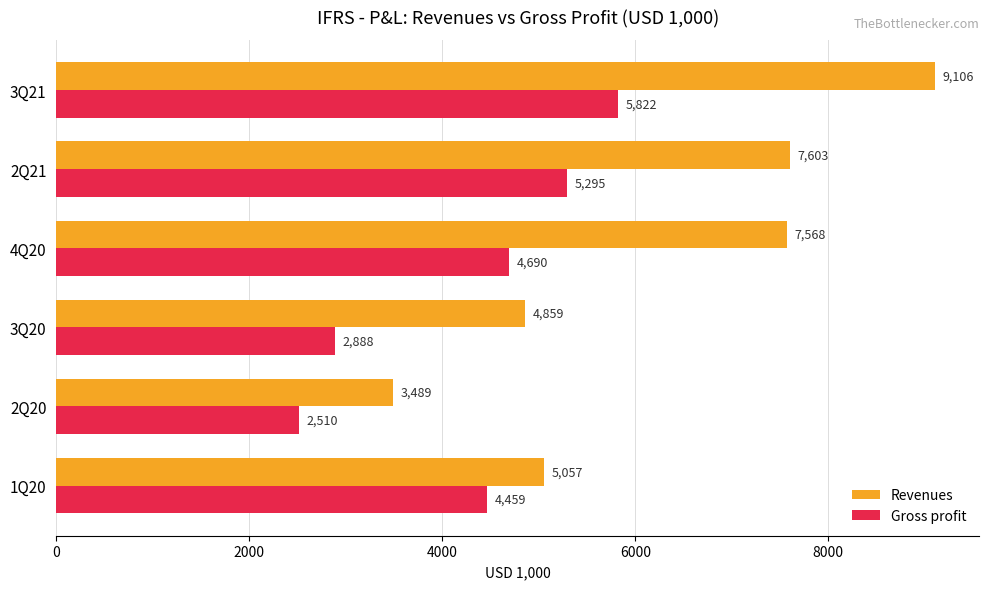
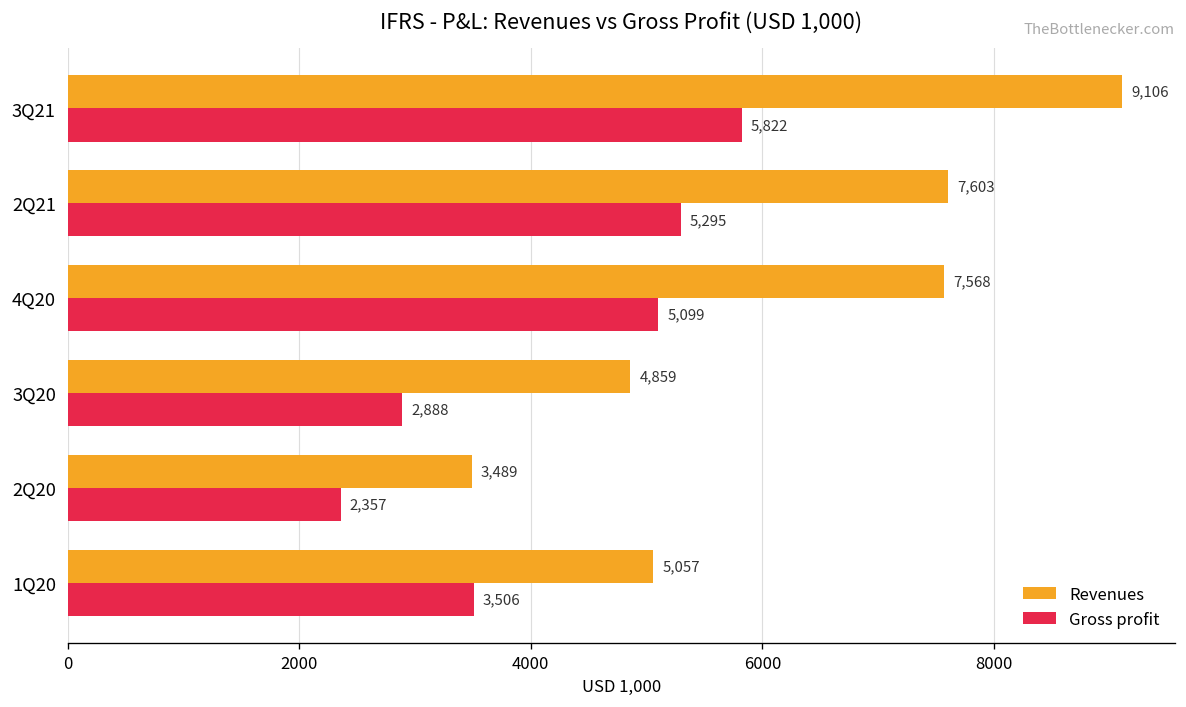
  {
    "Revenues": {
      "3Q21": "9,106",
      "2Q21": "7,603",
      "4Q20": "7,568",
      "3Q20": "4,859",
      "2Q20": "3,489",
      "1Q20": "5,057"
    },
    "Gross profit": {
      "3Q21": "5,822",
      "2Q21": "5,295",
-     "4Q20": "4,690",
+     "4Q20": "5,099",
      "3Q20": "2,888",
-     "2Q20": "2,510",
-     "1Q20": "4,459"
+     "2Q20": "2,357",
+     "1Q20": "3,506"
    }
  }
